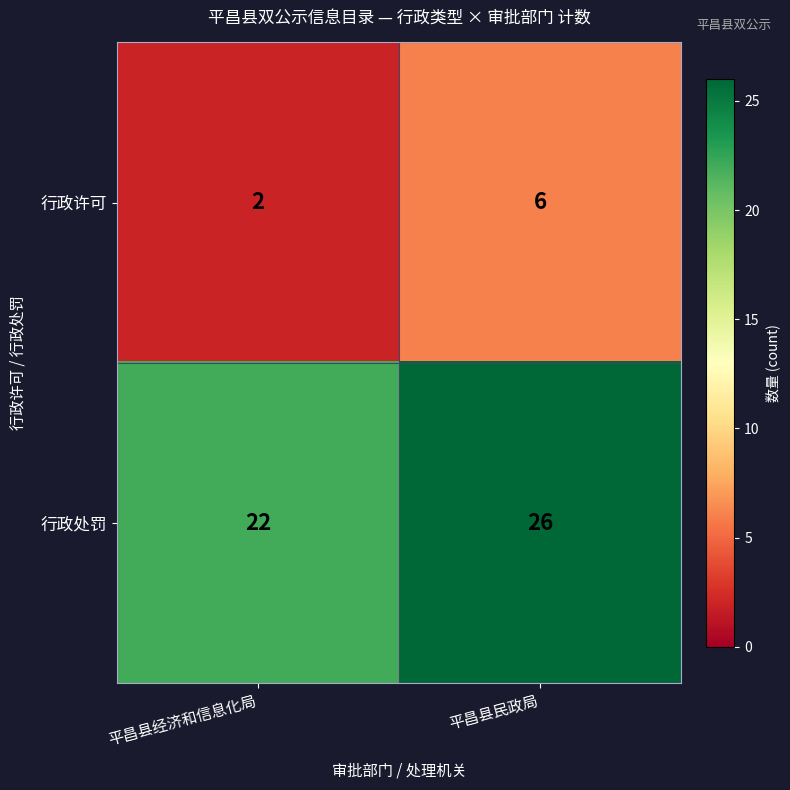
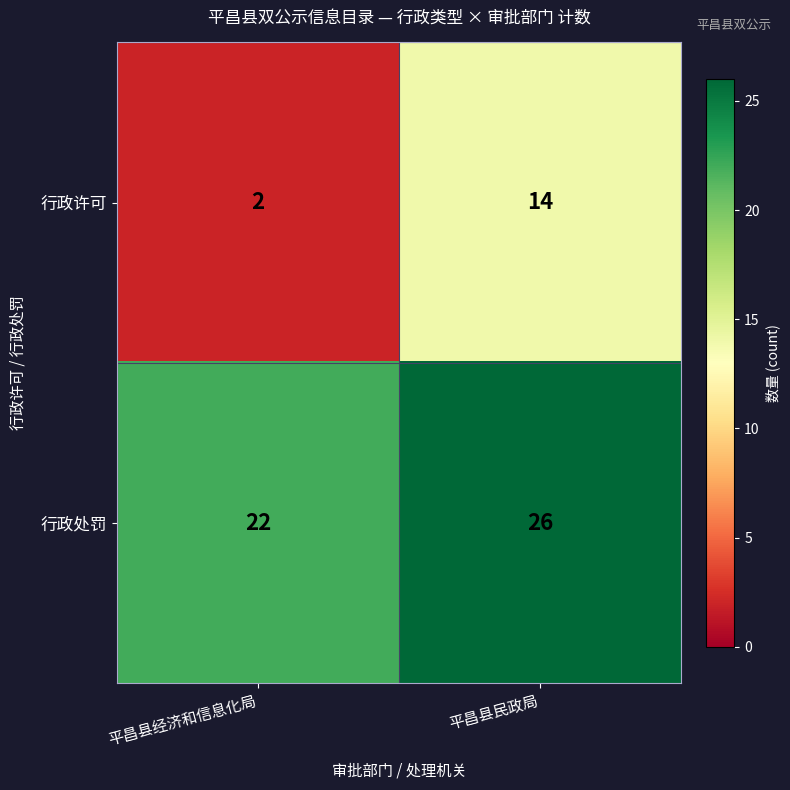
  {
    "行政许可": {
      "平昌县经济和信息化局": 2,
-     "平昌县民政局": 6
+     "平昌县民政局": 14
    },
    "行政处罚": {
      "平昌县经济和信息化局": 22,
      "平昌县民政局": 26
    }
  }
